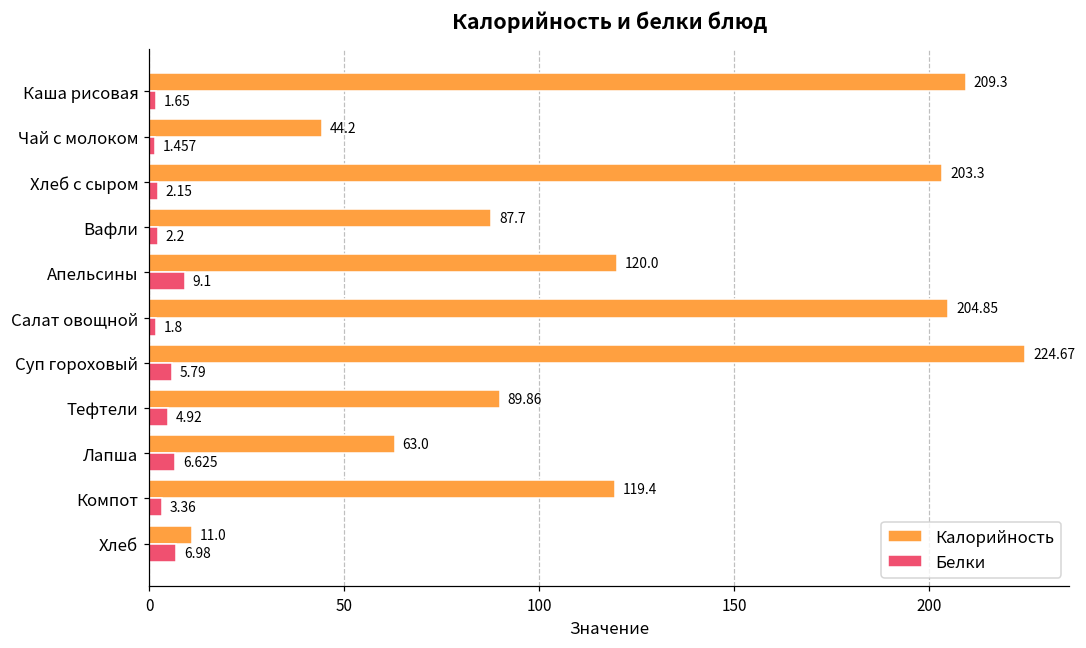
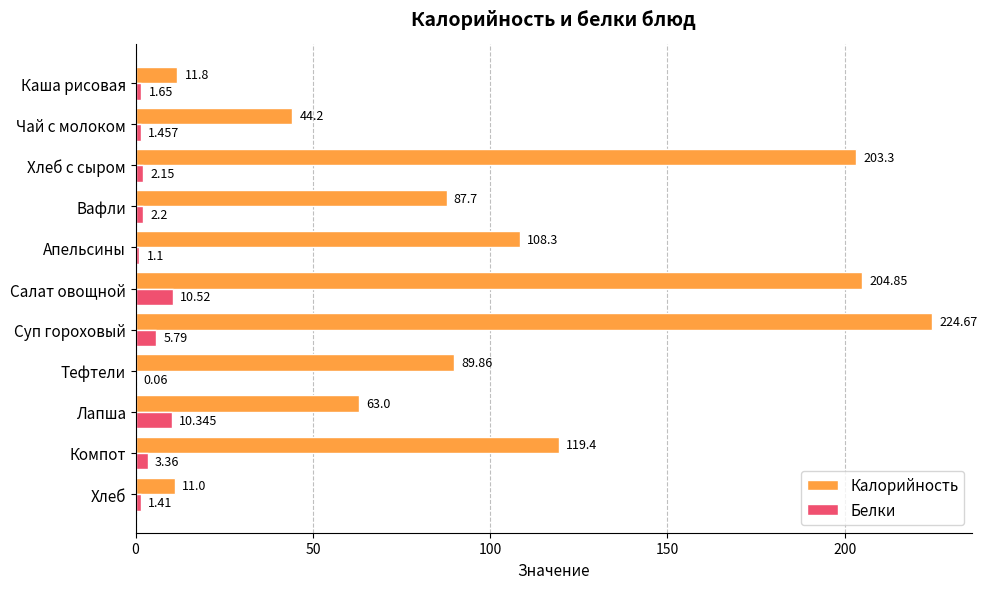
  {
    "Калорийность": {
-     "Каша рисовая": 209.3,
+     "Каша рисовая": 11.8,
      "Чай с молоком": 44.2,
      "Хлеб с сыром": 203.3,
      "Вафли": 87.7,
-     "Апельсины": 120.0,
+     "Апельсины": 108.3,
      "Салат овощной": 204.85,
      "Суп гороховый": 224.67,
      "Тефтели": 89.86,
      "Лапша": 63.0,
      "Компот": 119.4,
      "Хлеб": 11.0
    },
    "Белки": {
      "Каша рисовая": 1.65,
      "Чай с молоком": 1.457,
      "Хлеб с сыром": 2.15,
      "Вафли": 2.2,
-     "Апельсины": 9.1,
-     "Салат овощной": 1.8,
+     "Апельсины": 1.1,
+     "Салат овощной": 10.52,
      "Суп гороховый": 5.79,
-     "Тефтели": 4.92,
-     "Лапша": 6.625,
+     "Тефтели": 0.06,
+     "Лапша": 10.345,
      "Компот": 3.36,
-     "Хлеб": 6.98
+     "Хлеб": 1.41
    }
  }
